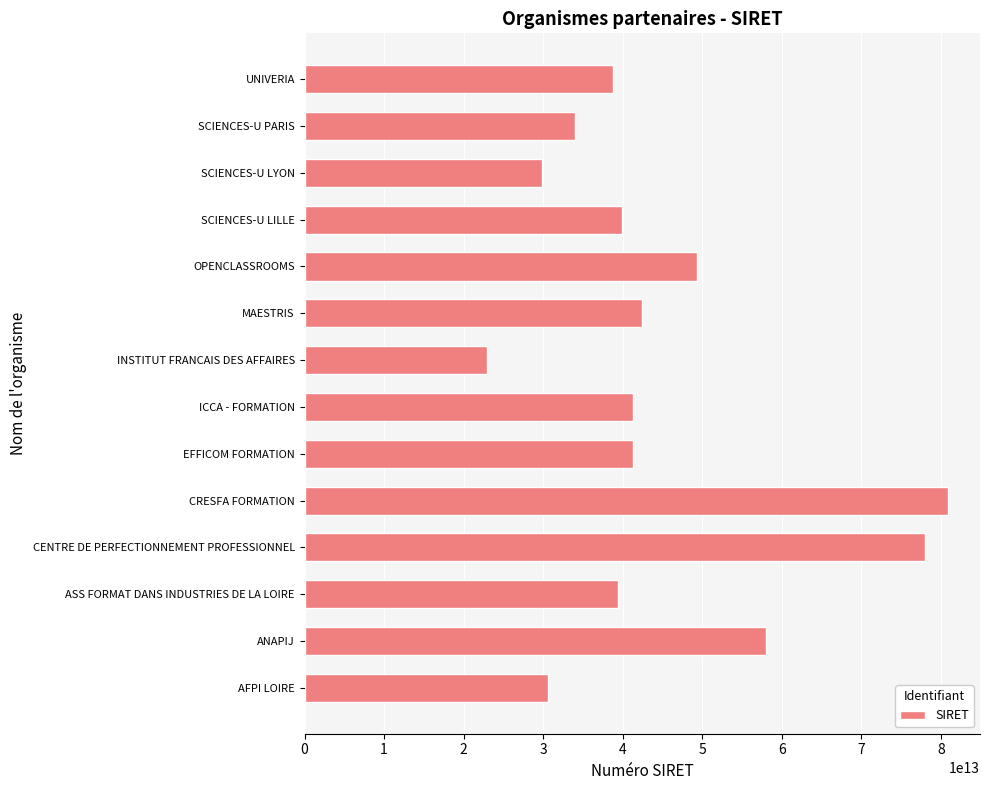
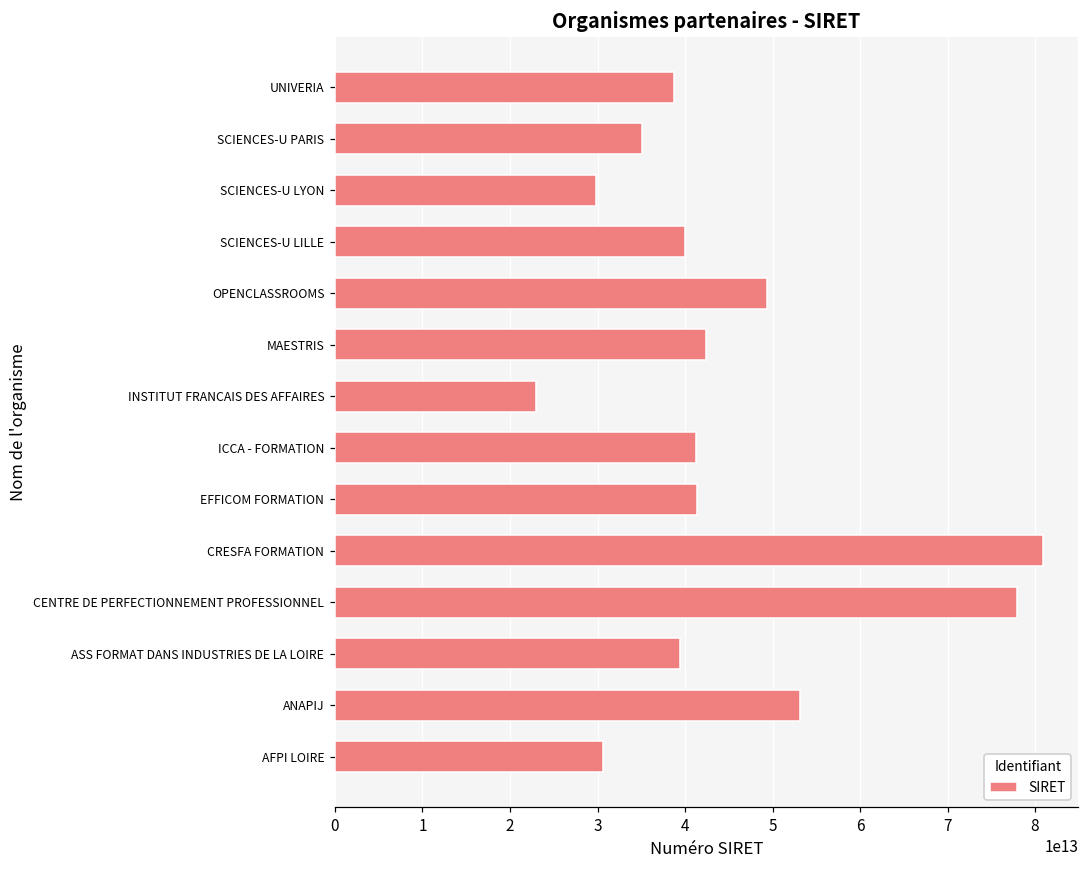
  {
    "UNIVERIA": 39000000000000,
-   "SCIENCES-U PARIS": 34000000000000,
+   "SCIENCES-U PARIS": 35000000000000,
    "SCIENCES-U LYON": 30000000000000,
    "SCIENCES-U LILLE": 40000000000000,
    "OPENCLASSROOMS": 49000000000000,
    "MAESTRIS": 42000000000000,
    "INSTITUT FRANCAIS DES AFFAIRES": 23000000000000,
    "ICCA - FORMATION": 41000000000000,
    "EFFICOM FORMATION": 41000000000000,
    "CRESFA FORMATION": 81000000000000,
    "CENTRE DE PERFECTIONNEMENT PROFESSIONNEL": 78000000000000,
    "ASS FORMAT DANS INDUSTRIES DE LA LOIRE": 39000000000000,
-   "ANAPIJ": 58000000000000,
+   "ANAPIJ": 53000000000000,
    "AFPI LOIRE": 31000000000000
  }
